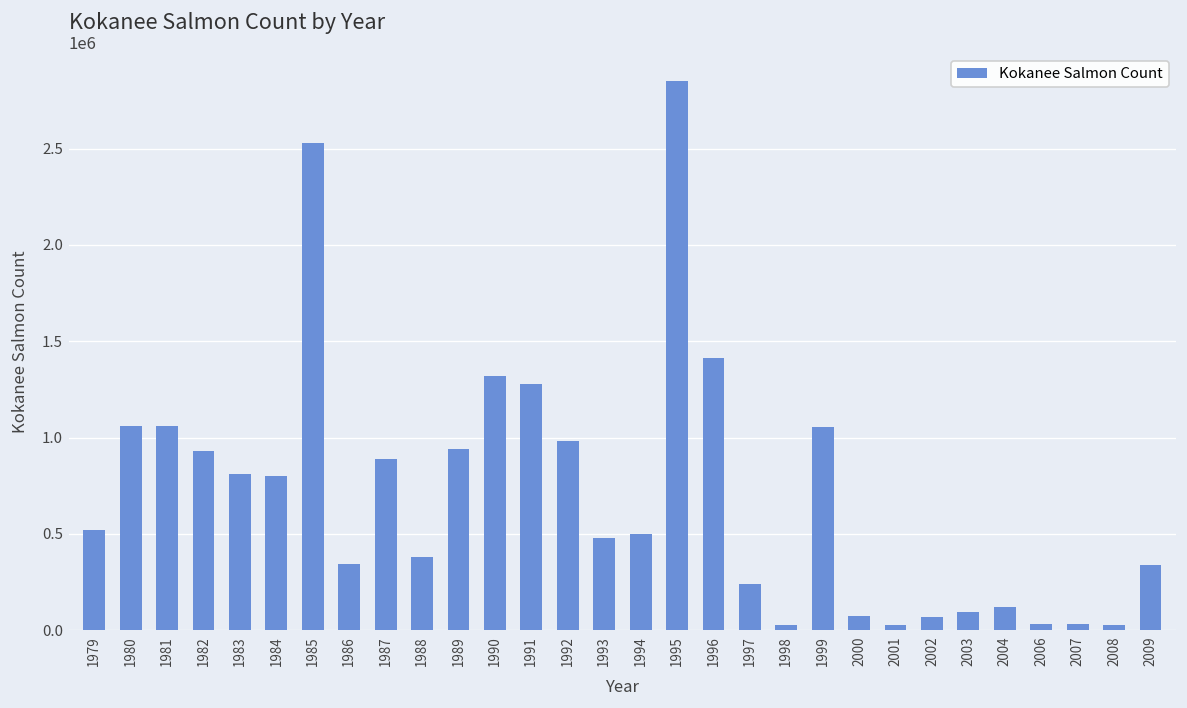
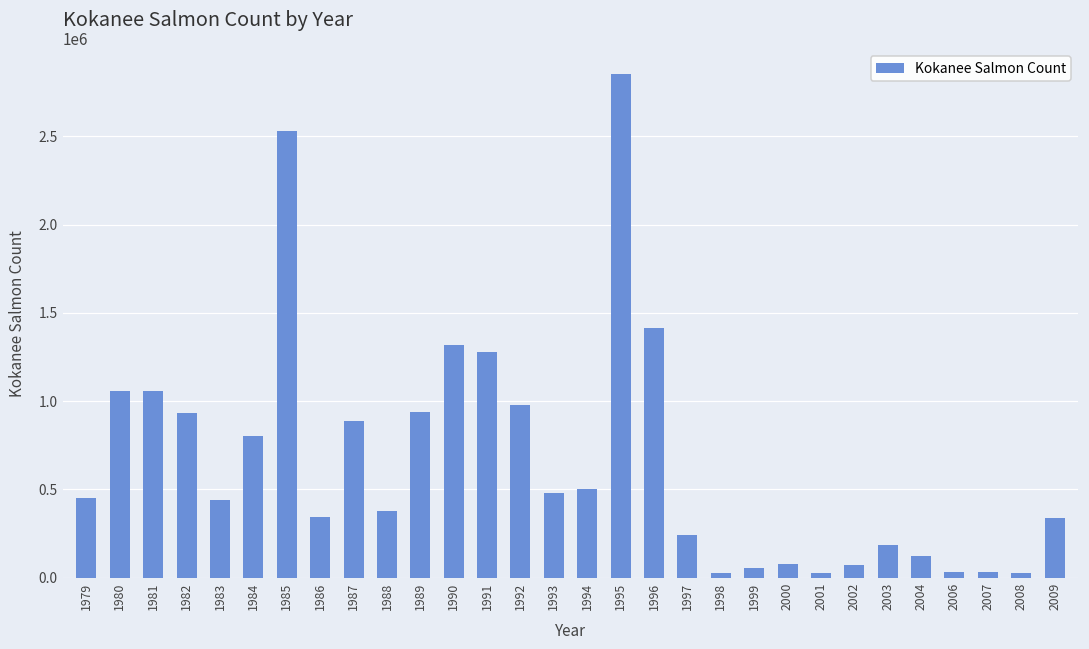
  {
-   "1979": 520000,
+   "1979": 450000,
    "1980": 1060000,
    "1981": 1060000,
    "1982": 930000,
-   "1983": 810000,
+   "1983": 440000,
    "1984": 800000,
    "1985": 2530000,
    "1986": 340000,
    "1987": 890000,
    "1988": 380000,
    "1989": 940000,
    "1990": 1320000,
    "1991": 1280000,
    "1992": 980000,
    "1993": 480000,
    "1994": 500000,
    "1995": 2850000,
    "1996": 1410000,
    "1997": 240000,
    "1998": 30000,
-   "1999": 1060000,
+   "1999": 60000,
    "2000": 80000,
    "2001": 30000,
    "2002": 70000,
-   "2003": 90000,
+   "2003": 180000,
    "2004": 120000,
    "2006": 30000,
    "2007": 30000,
    "2008": 30000,
    "2009": 340000
  }
